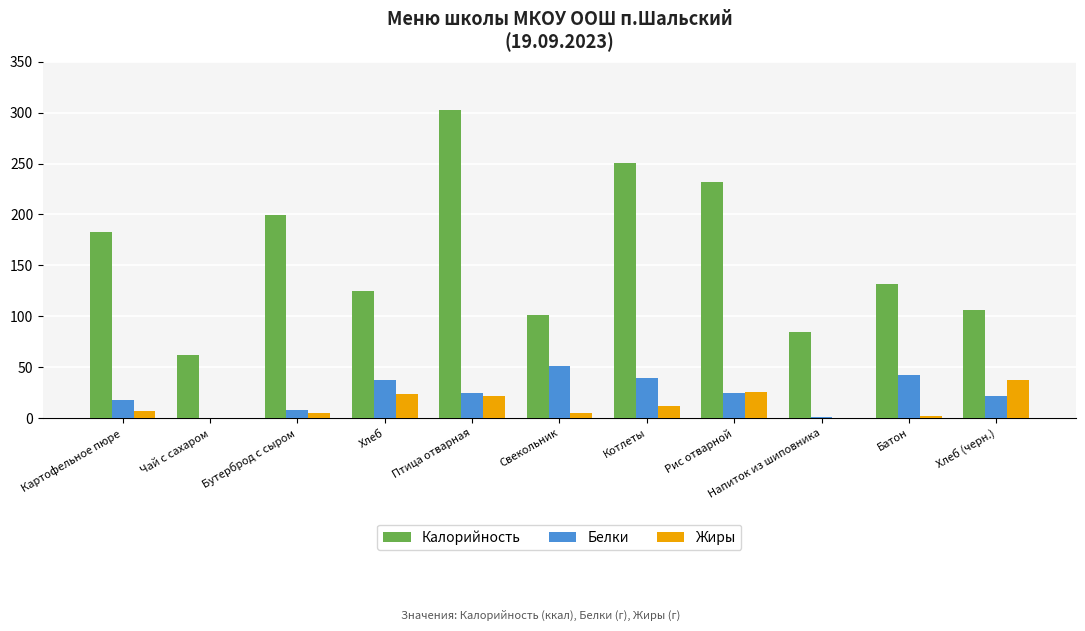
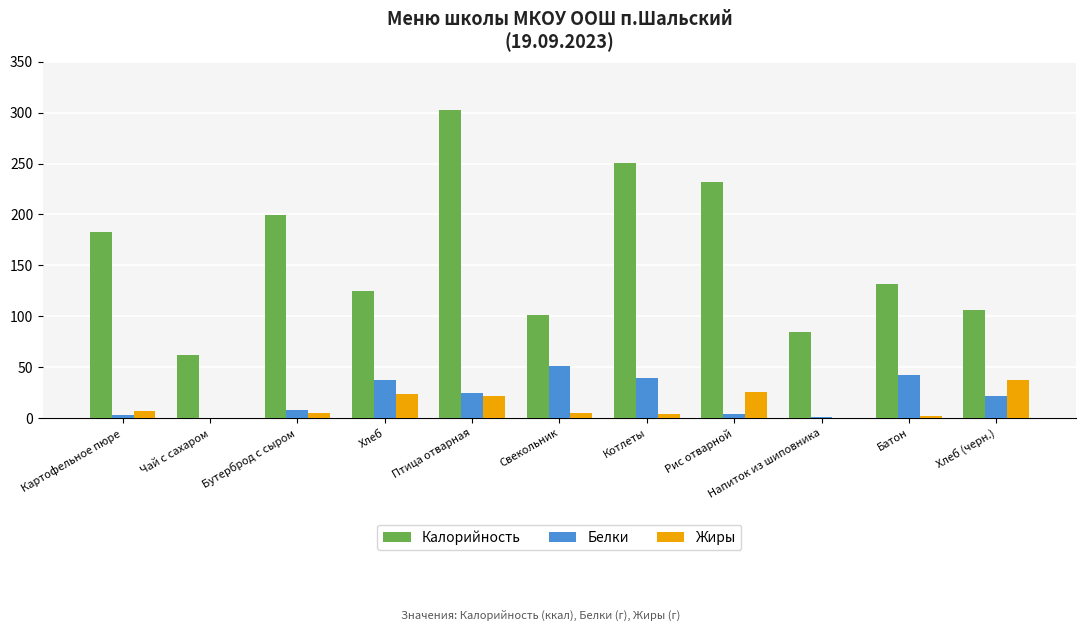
  {
    "Калорийность": {
      "Картофельное пюре": 183,
      "Чай с сахаром": 62,
      "Бутерброд с сыром": 199,
      "Хлеб": 125,
      "Птица отварная": 303,
      "Свекольник": 101,
      "Котлеты": 251,
      "Рис отварной": 232,
      "Напиток из шиповника": 84,
      "Батон": 132,
      "Хлеб (черн.)": 106
    },
    "Белки": {
-     "Картофельное пюре": 18,
+     "Картофельное пюре": 3,
      "Чай с сахаром": 0,
      "Бутерброд с сыром": 8,
      "Хлеб": 37,
      "Птица отварная": 25,
      "Свекольник": 51,
      "Котлеты": 39,
-     "Рис отварной": 25,
+     "Рис отварной": 4,
      "Батон": 42,
      "Хлеб (черн.)": 22
    },
    "Жиры": {
      "Картофельное пюре": 7,
      "Чай с сахаром": 0,
      "Бутерброд с сыром": 5,
      "Хлеб": 24,
      "Птица отварная": 22,
      "Свекольник": 5,
-     "Котлеты": 12,
+     "Котлеты": 4,
      "Рис отварной": 26,
      "Напиток из шиповника": 0,
      "Хлеб (черн.)": 37
    }
  }
